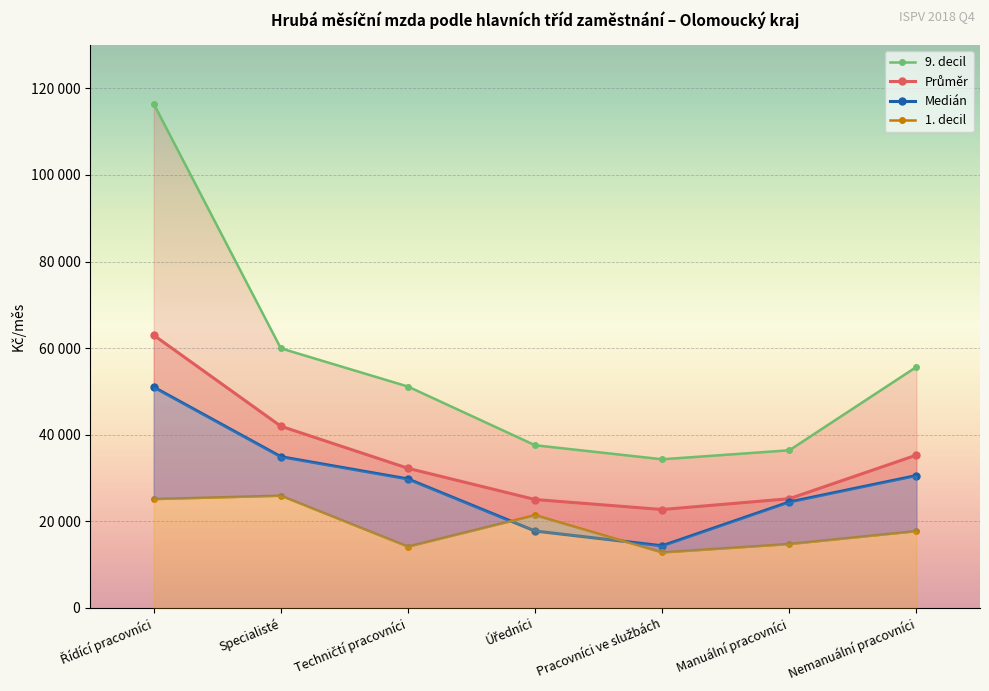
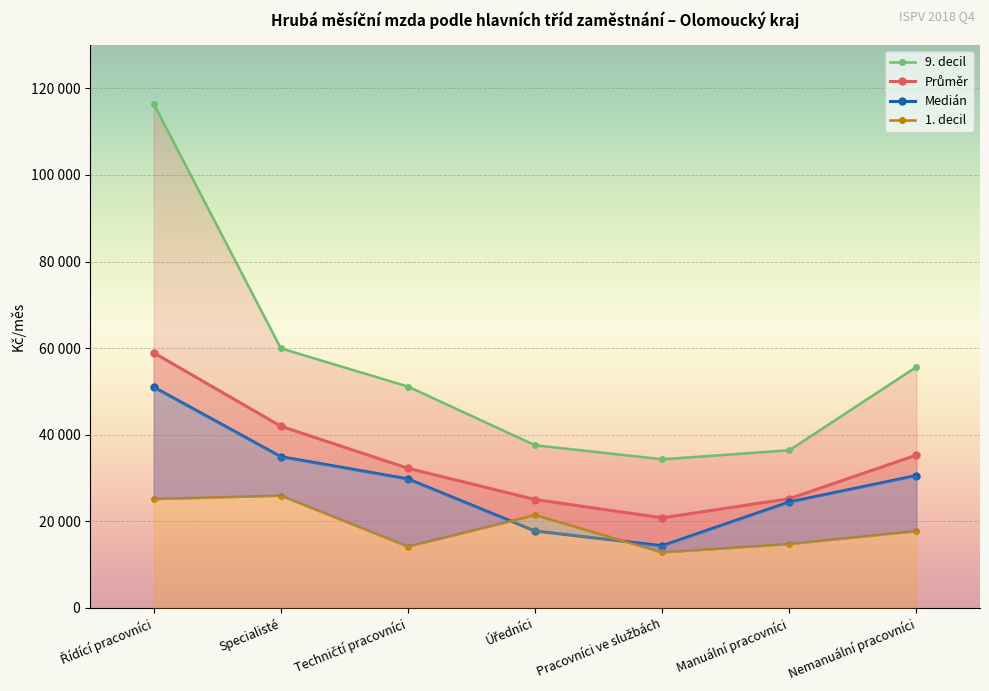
  {
    "9. decil": {
      "Řídící pracovníci": 116000,
      "Specialisté": 60000,
      "Techničtí pracovníci": 51000,
      "Úředníci": 38000,
      "Pracovníci ve službách": 34000,
      "Manuální pracovníci": 36000,
      "Nemanuální pracovníci": 56000
    },
    "Průměr": {
-     "Řídící pracovníci": 63000,
+     "Řídící pracovníci": 59000,
      "Specialisté": 42000,
      "Techničtí pracovníci": 32000,
      "Úředníci": 25000,
-     "Pracovníci ve službách": 23000,
+     "Pracovníci ve službách": 21000,
      "Manuální pracovníci": 25000,
      "Nemanuální pracovníci": 35000
    },
    "Medián": {
      "Úředníci": 18000
    },
    "1. decil": {
      "Řídící pracovníci": 25000,
      "Specialisté": 26000,
      "Techničtí pracovníci": 14000,
      "Pracovníci ve službách": 13000,
      "Manuální pracovníci": 15000,
      "Nemanuální pracovníci": 18000
    }
  }
